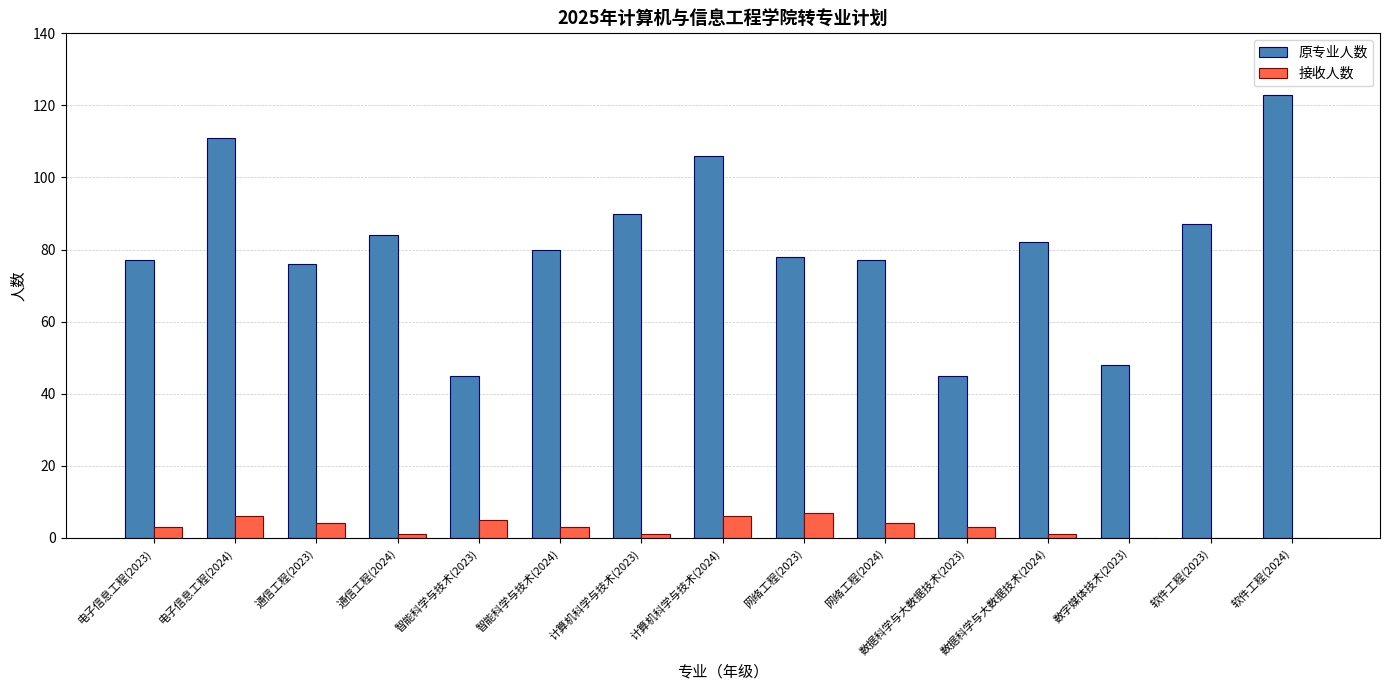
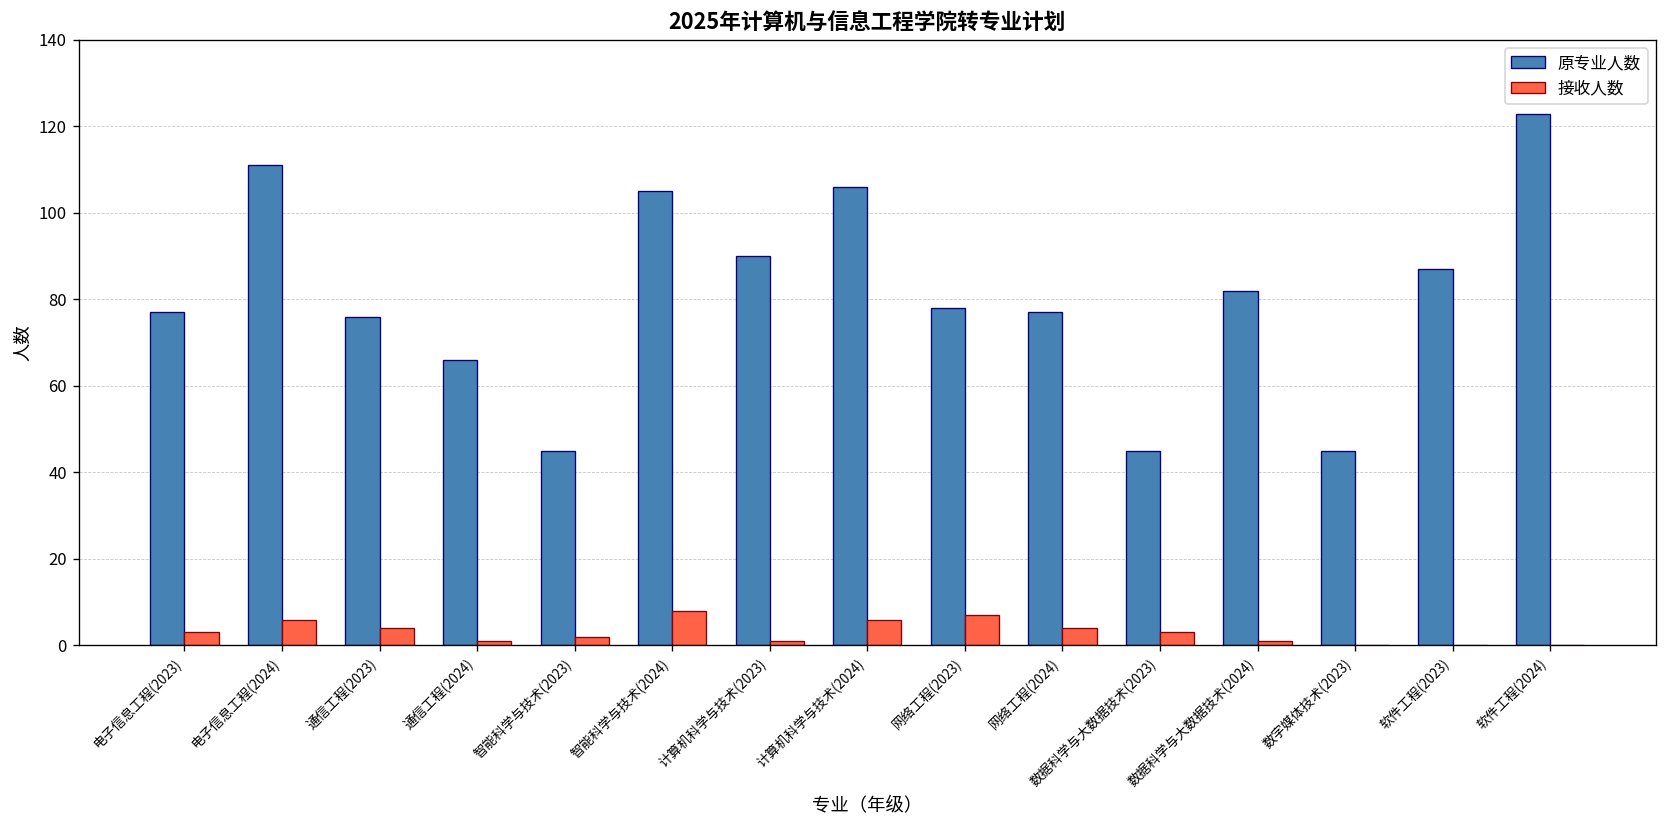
  {
    "原专业人数": {
      "电子信息工程(2023)": 77,
      "电子信息工程(2024)": 111,
      "通信工程(2023)": 76,
-     "通信工程(2024)": 84,
+     "通信工程(2024)": 66,
      "智能科学与技术(2023)": 45,
-     "智能科学与技术(2024)": 80,
+     "智能科学与技术(2024)": 105,
      "计算机科学与技术(2023)": 90,
      "计算机科学与技术(2024)": 106,
      "网络工程(2023)": 78,
      "网络工程(2024)": 77,
      "数据科学与大数据技术(2023)": 45,
      "数据科学与大数据技术(2024)": 82,
-     "数字媒体技术(2023)": 48,
+     "数字媒体技术(2023)": 45,
      "软件工程(2023)": 87,
      "软件工程(2024)": 123
    },
    "接收人数": {
      "电子信息工程(2023)": 3,
      "电子信息工程(2024)": 6,
      "通信工程(2023)": 4,
      "通信工程(2024)": 1,
-     "智能科学与技术(2023)": 5,
-     "智能科学与技术(2024)": 3,
+     "智能科学与技术(2023)": 2,
+     "智能科学与技术(2024)": 8,
      "计算机科学与技术(2023)": 1,
      "计算机科学与技术(2024)": 6,
      "网络工程(2023)": 7,
      "网络工程(2024)": 4,
      "数据科学与大数据技术(2023)": 3,
      "数据科学与大数据技术(2024)": 1,
      "数字媒体技术(2023)": 0,
      "软件工程(2023)": 0,
      "软件工程(2024)": 0
    }
  }
